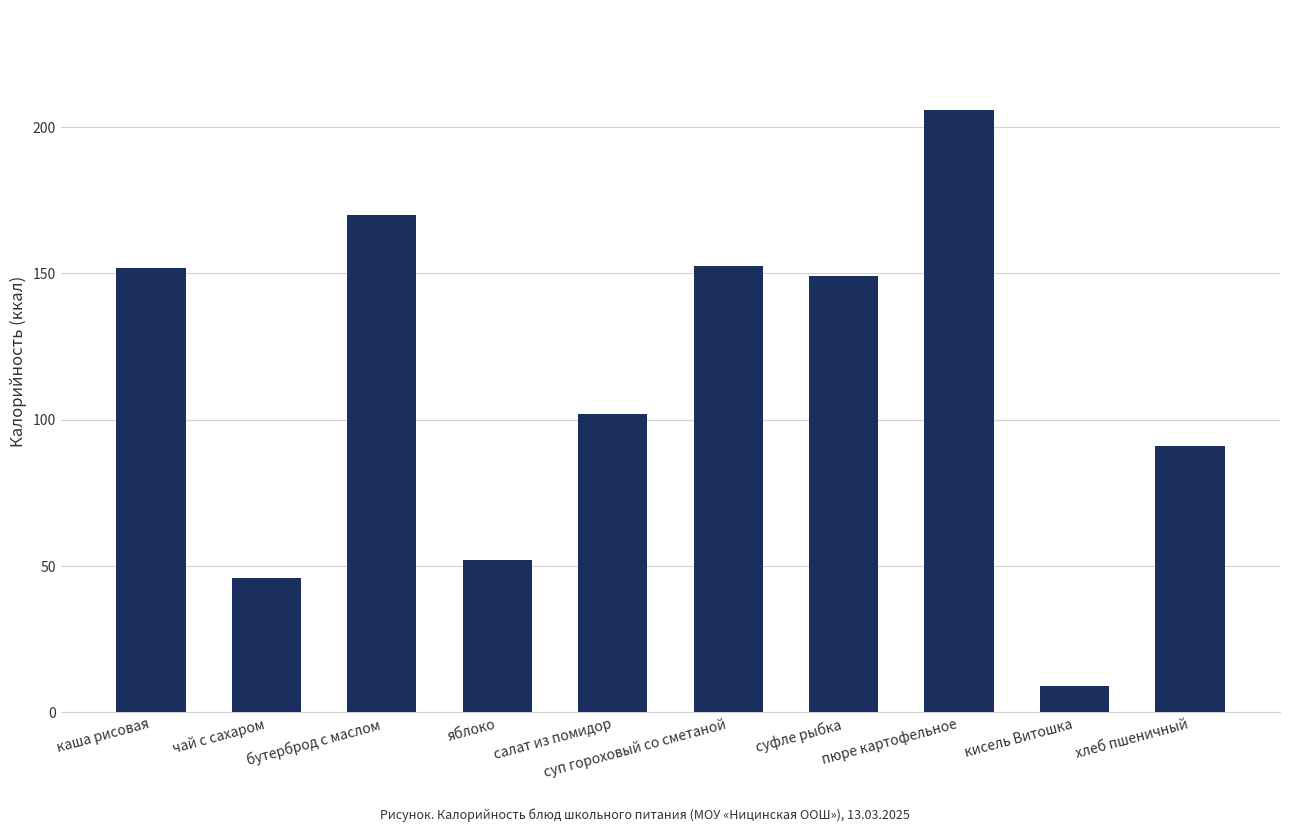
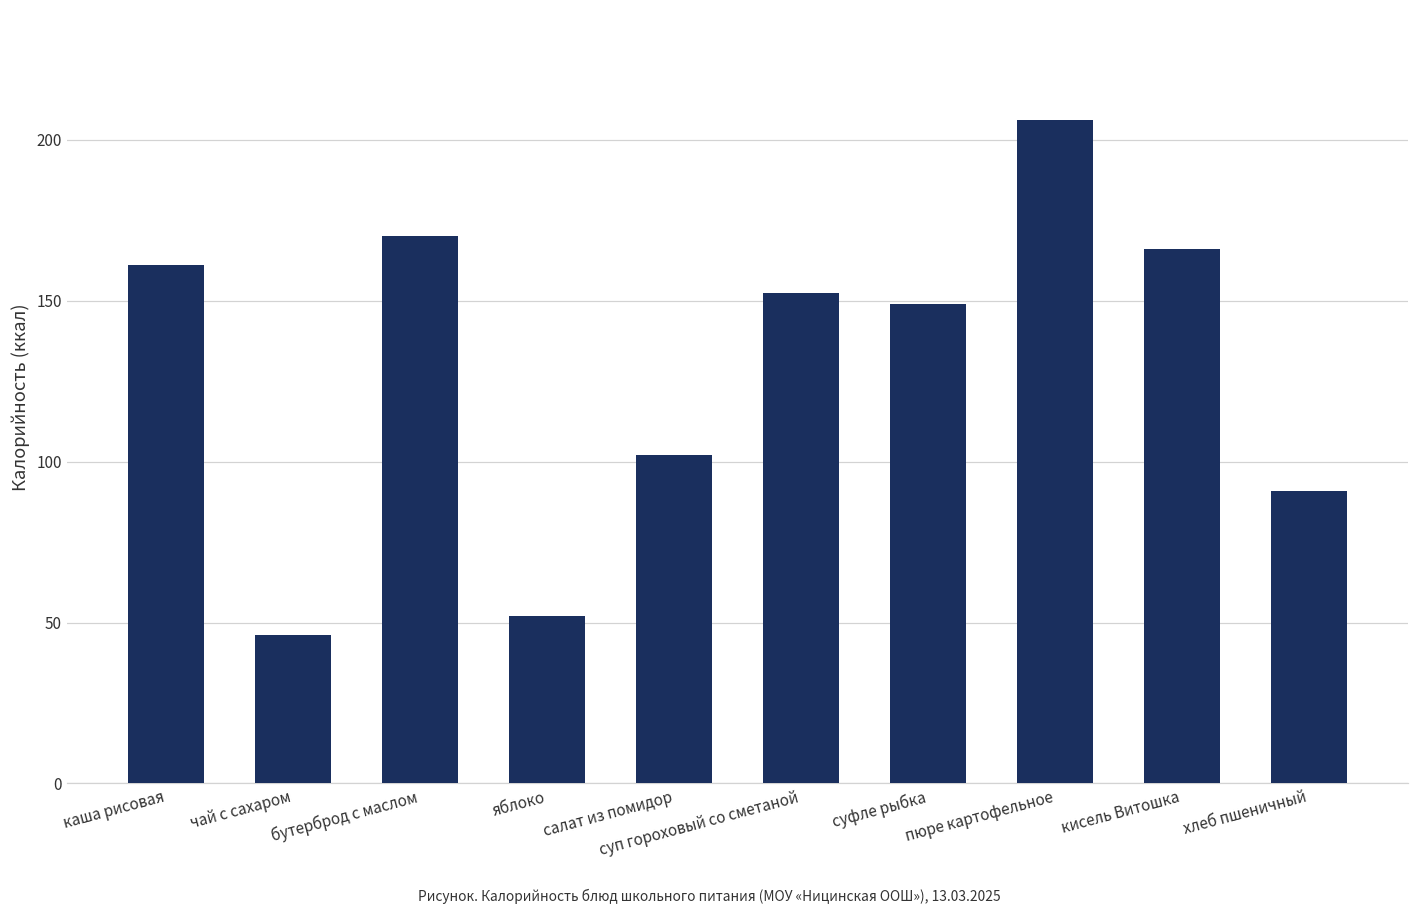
  {
-   "каша рисовая": 152,
+   "каша рисовая": 161,
    "чай с сахаром": 46,
    "бутерброд с маслом": 170,
    "яблоко": 52,
    "салат из помидор": 102,
    "суп гороховый со сметаной": 152,
    "суфле рыбка": 149,
    "пюре картофельное": 206,
-   "кисель Витошка": 9,
+   "кисель Витошка": 166,
    "хлеб пшеничный": 91
  }
